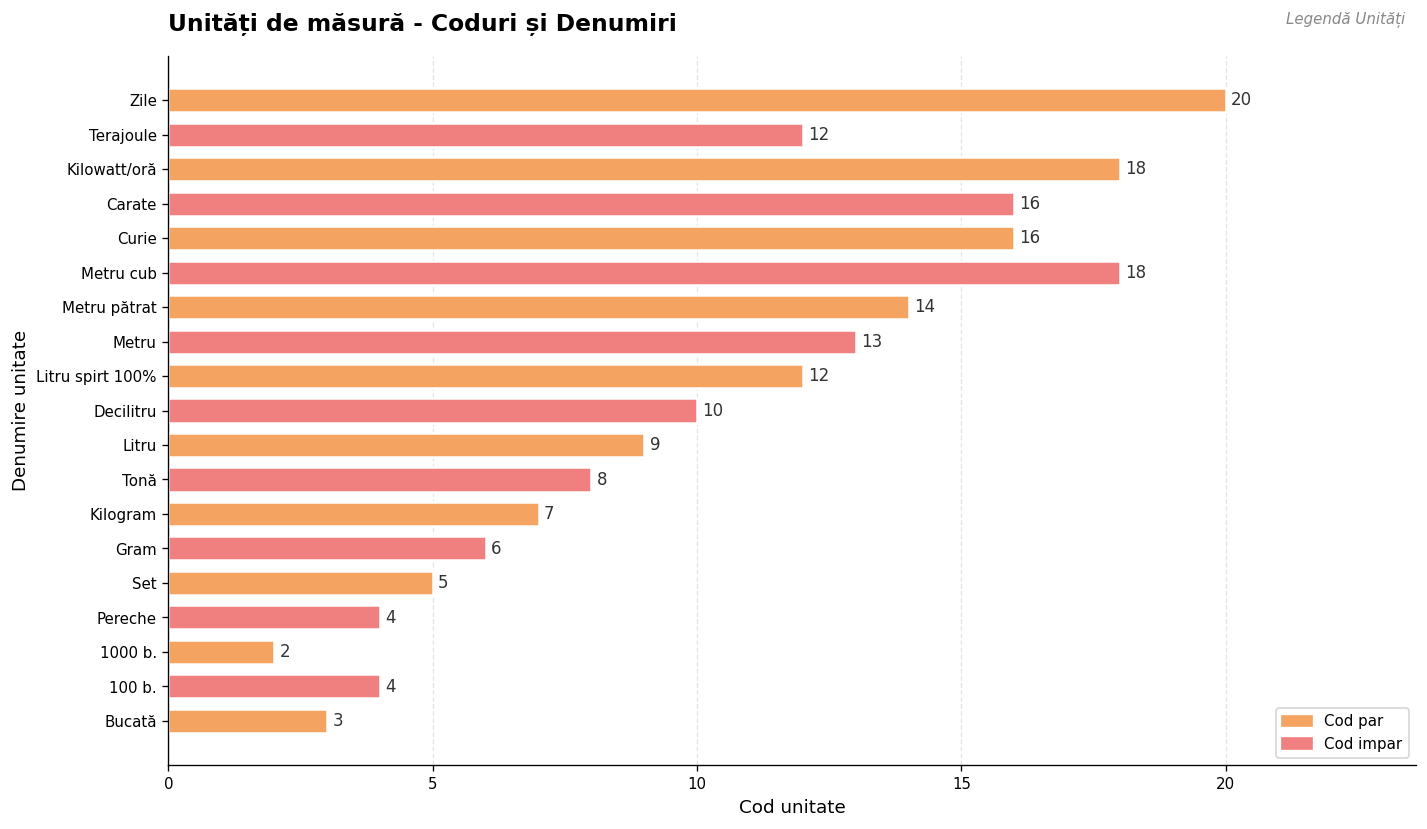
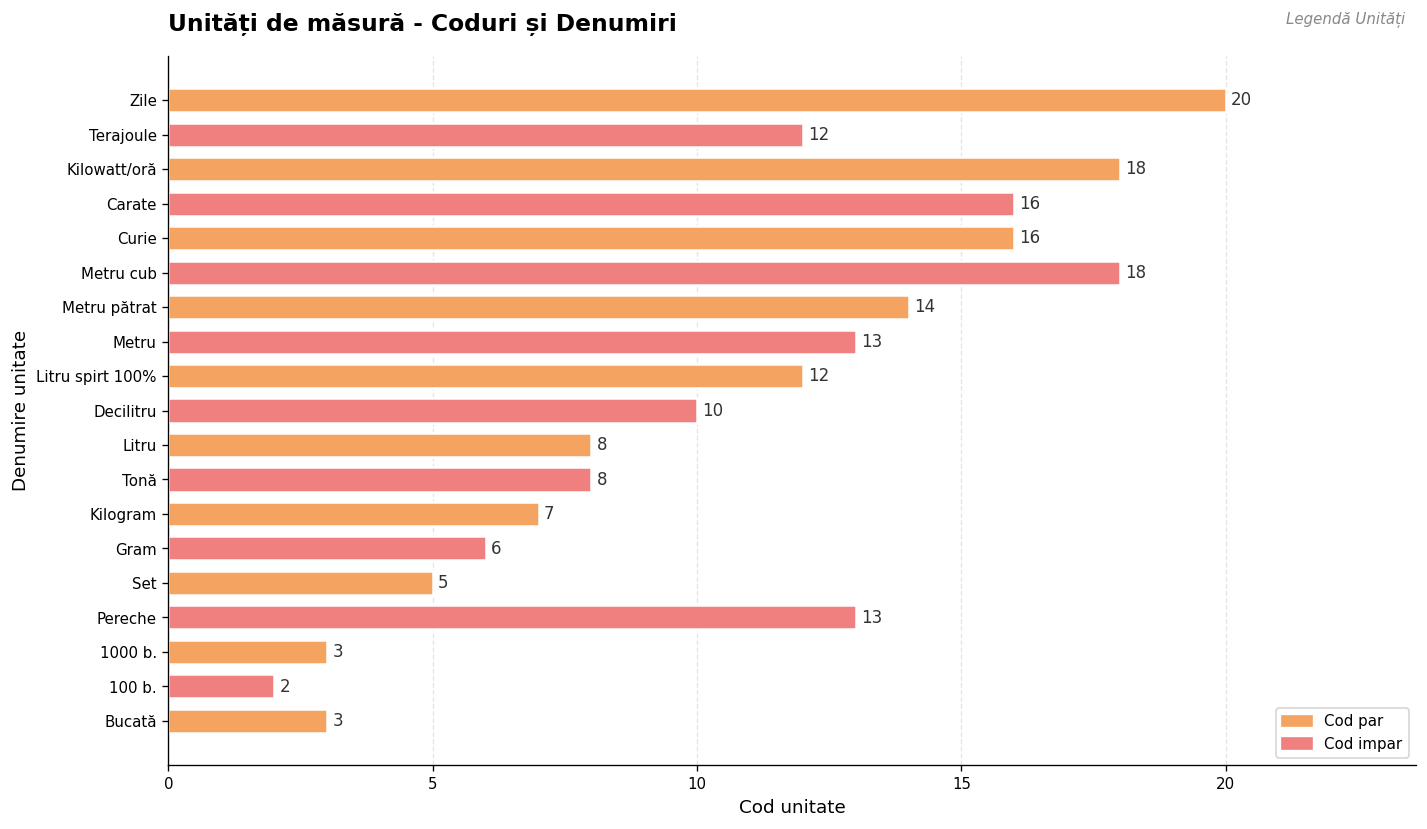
  {
    "Zile": 20,
    "Terajoule": 12,
    "Kilowatt/oră": 18,
    "Carate": 16,
    "Curie": 16,
    "Metru cub": 18,
    "Metru pătrat": 14,
    "Metru": 13,
    "Litru spirt 100%": 12,
    "Decilitru": 10,
-   "Litru": 9,
+   "Litru": 8,
    "Tonă": 8,
    "Kilogram": 7,
    "Gram": 6,
    "Set": 5,
-   "Pereche": 4,
-   "1000 b.": 2,
-   "100 b.": 4,
+   "Pereche": 13,
+   "1000 b.": 3,
+   "100 b.": 2,
    "Bucată": 3
  }
